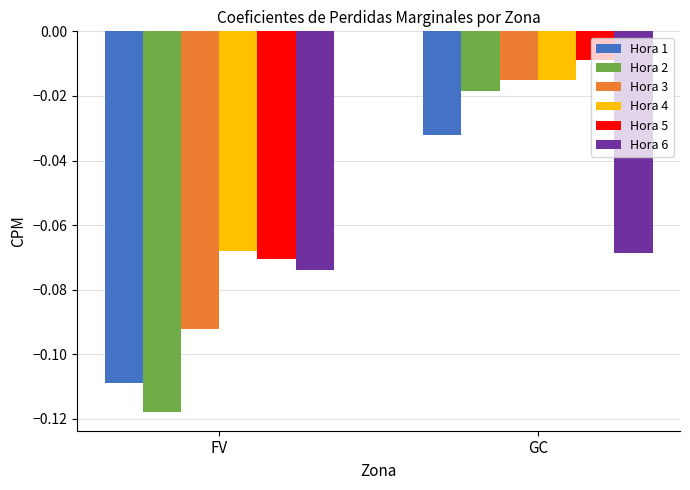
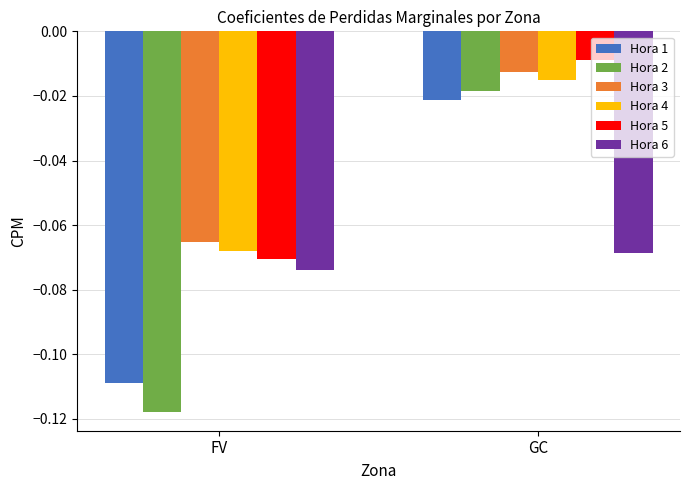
  {
    "Hora 1": {
      "FV": -0.109,
-     "GC": -0.032
+     "GC": -0.021
    },
    "Hora 2": {
      "FV": -0.118,
      "GC": -0.018
    },
    "Hora 3": {
-     "FV": -0.092,
-     "GC": -0.015
+     "FV": -0.065,
+     "GC": -0.013
    },
    "Hora 4": {
      "FV": -0.068,
      "GC": -0.015
    },
    "Hora 5": {
      "FV": -0.070
    },
    "Hora 6": {
      "FV": -0.074,
      "GC": -0.069
    }
  }
